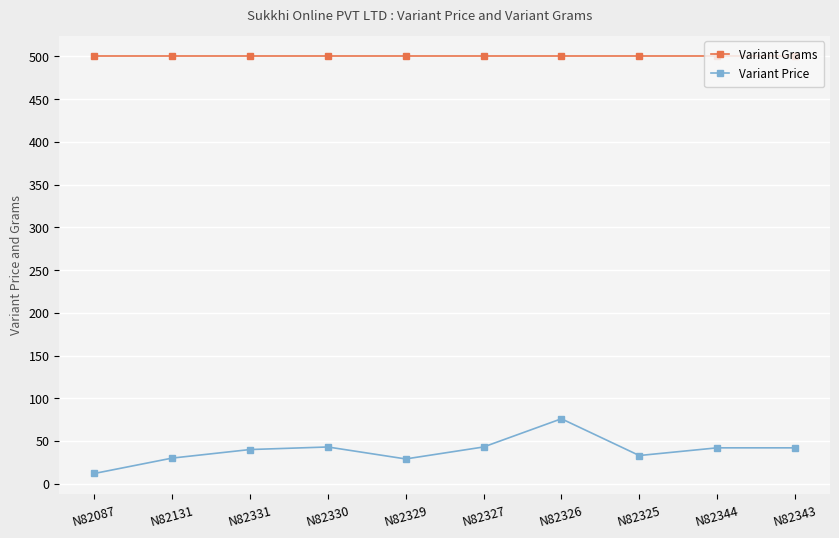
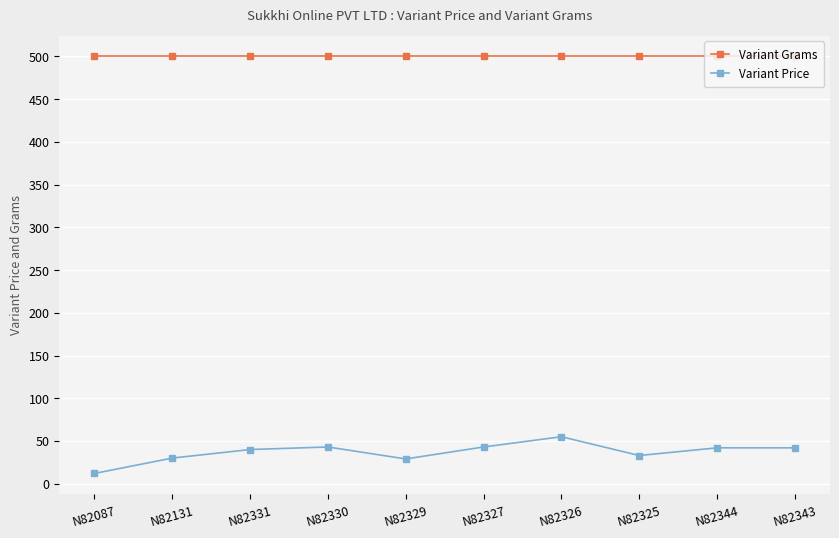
  {
    "Variant Grams": {
      "N82087": 500,
      "N82131": 500,
      "N82331": 500,
      "N82330": 500,
      "N82329": 500,
      "N82327": 500,
      "N82326": 500,
      "N82325": 500
    },
    "Variant Price": {
      "N82087": 10,
      "N82131": 30,
      "N82331": 40,
      "N82330": 40,
      "N82329": 30,
      "N82327": 40,
-     "N82326": 80,
+     "N82326": 60,
      "N82325": 30,
      "N82344": 40,
      "N82343": 40
    }
  }
